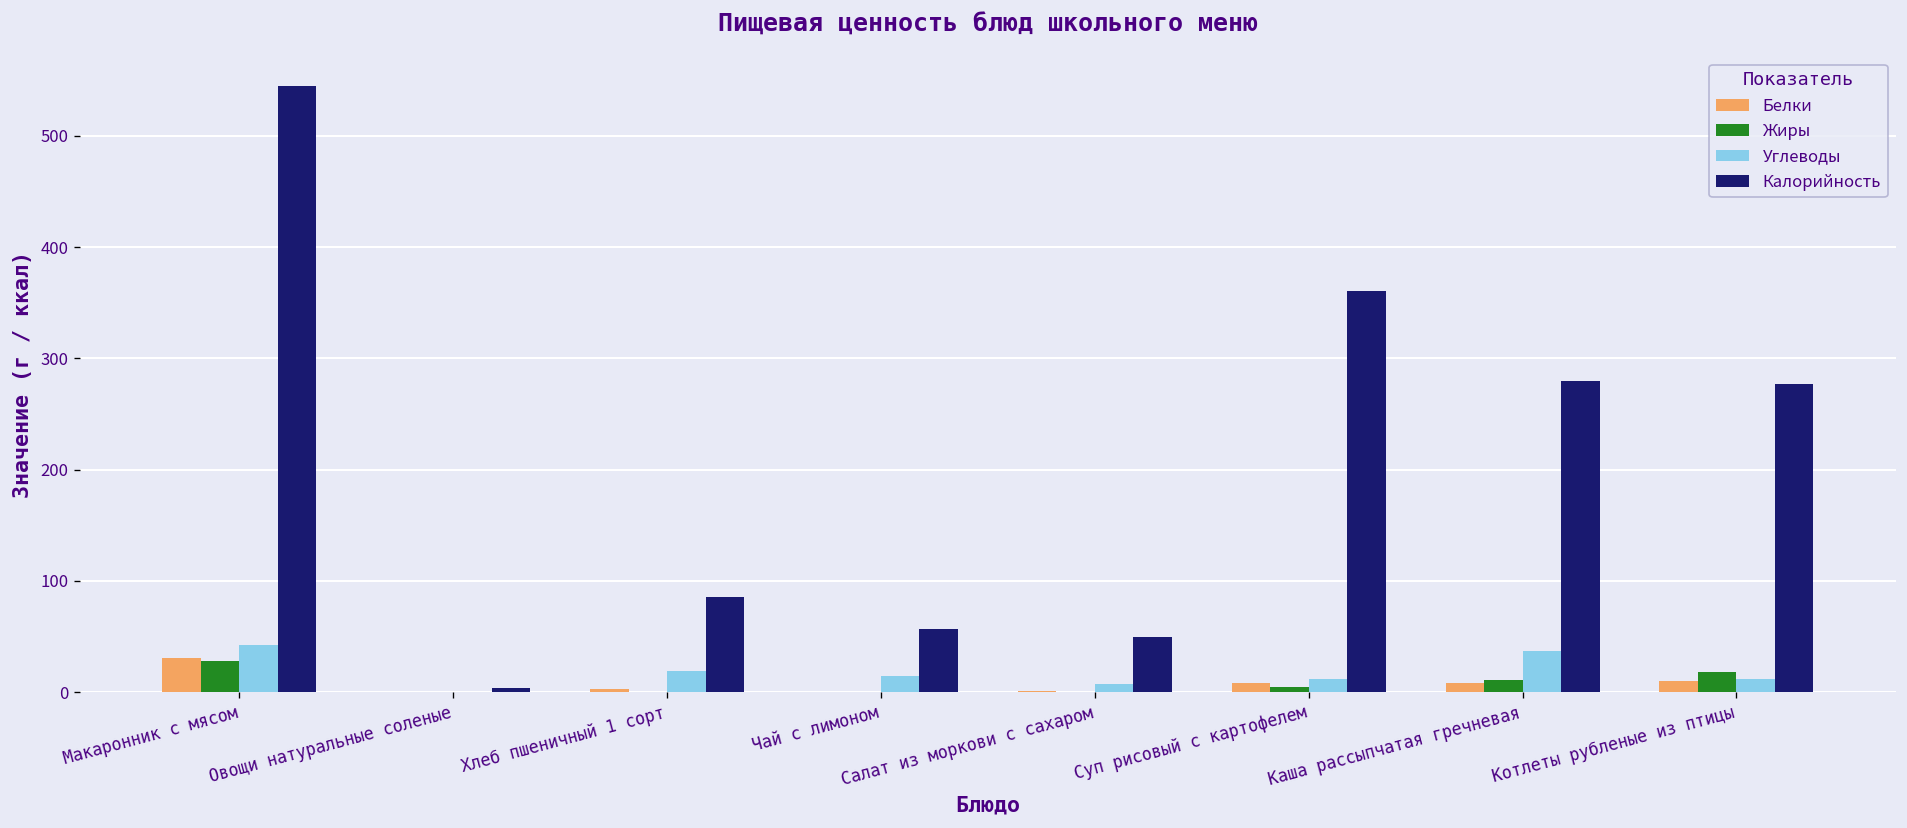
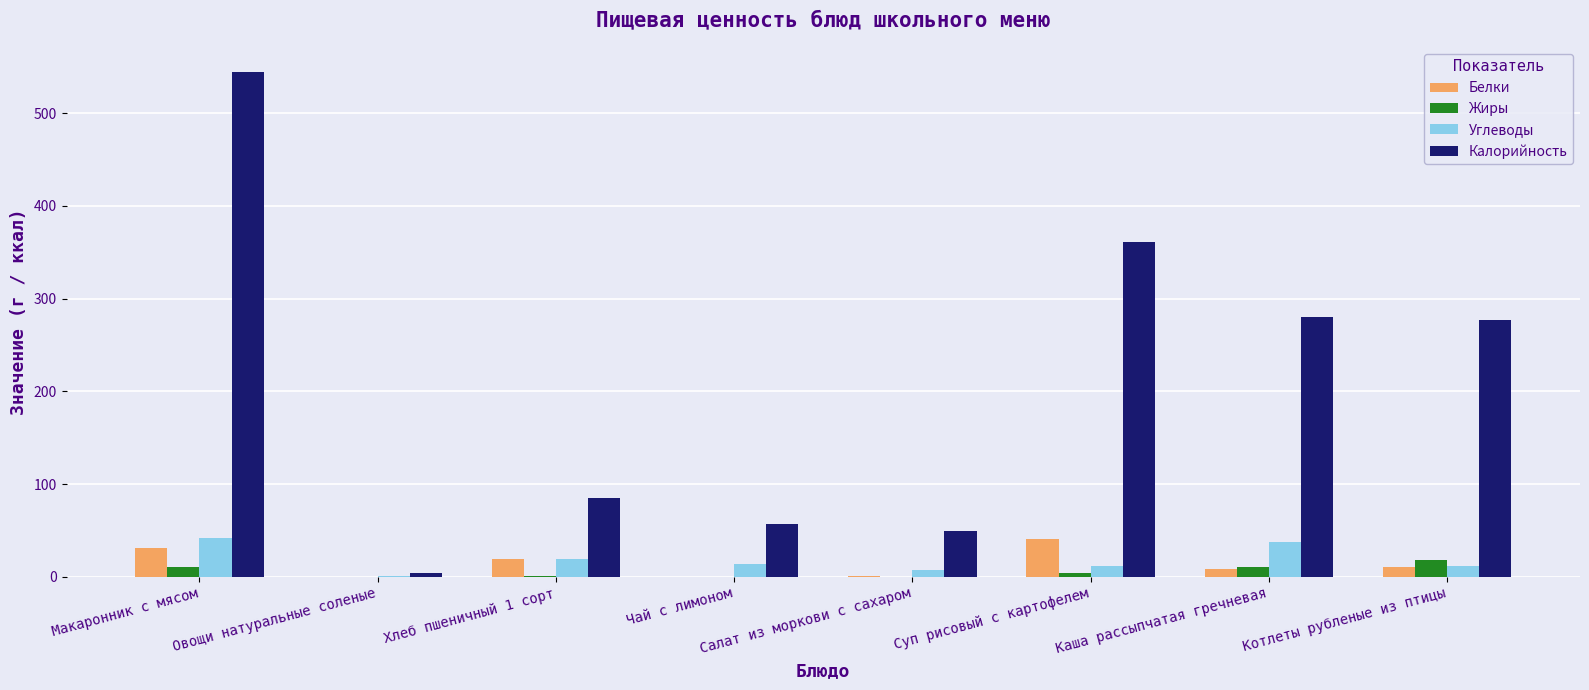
  {
    "Белки": {
      "Макаронник с мясом": 30,
-     "Хлеб пшеничный 1 сорт": 0,
-     "Суп рисовый с картофелем": 10,
+     "Хлеб пшеничный 1 сорт": 20,
+     "Суп рисовый с картофелем": 40,
      "Каша рассыпчатая гречневая": 10,
      "Котлеты рубленые из птицы": 10
    },
    "Жиры": {
-     "Макаронник с мясом": 30,
+     "Макаронник с мясом": 10,
      "Чай с лимоном": 0,
      "Суп рисовый с картофелем": 0,
      "Каша рассыпчатая гречневая": 10,
      "Котлеты рубленые из птицы": 20
    },
    "Углеводы": {
      "Макаронник с мясом": 40,
      "Хлеб пшеничный 1 сорт": 20,
      "Чай с лимоном": 10,
      "Салат из моркови с сахаром": 10,
      "Суп рисовый с картофелем": 10,
      "Каша рассыпчатая гречневая": 40,
      "Котлеты рубленые из птицы": 10
    },
    "Калорийность": {
      "Макаронник с мясом": 540,
      "Овощи натуральные соленые": 0,
      "Хлеб пшеничный 1 сорт": 90,
      "Чай с лимоном": 60,
      "Салат из моркови с сахаром": 50,
      "Суп рисовый с картофелем": 360,
      "Каша рассыпчатая гречневая": 280,
      "Котлеты рубленые из птицы": 280
    }
  }
